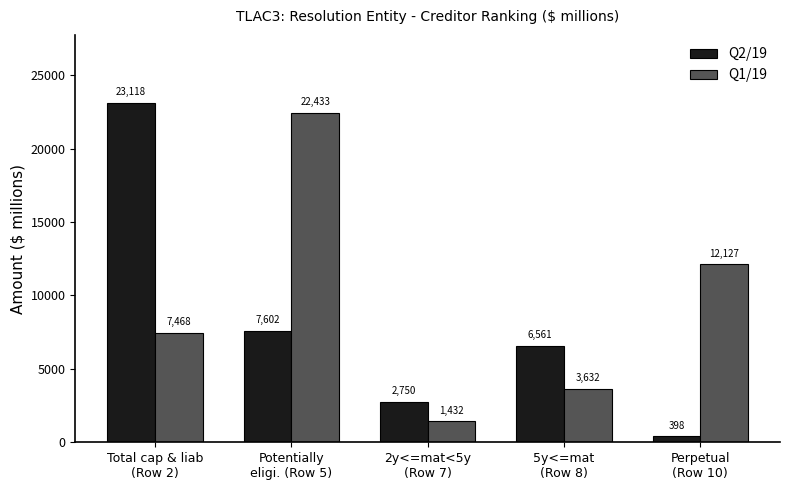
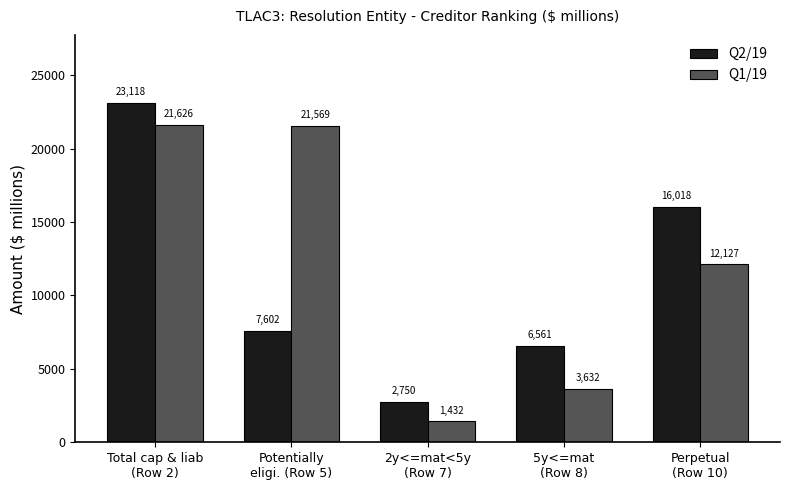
  {
    "Q2/19": {
      "Total cap & liab (Row 2)": "23,118",
      "Potentially eligi. (Row 5)": "7,602",
      "2y<=mat<5y (Row 7)": "2,750",
      "5y<=mat (Row 8)": "6,561",
-     "Perpetual (Row 10)": "398"
+     "Perpetual (Row 10)": "16,018"
    },
    "Q1/19": {
-     "Total cap & liab (Row 2)": "7,468",
-     "Potentially eligi. (Row 5)": "22,433",
+     "Total cap & liab (Row 2)": "21,626",
+     "Potentially eligi. (Row 5)": "21,569",
      "2y<=mat<5y (Row 7)": "1,432",
      "5y<=mat (Row 8)": "3,632",
      "Perpetual (Row 10)": "12,127"
    }
  }
